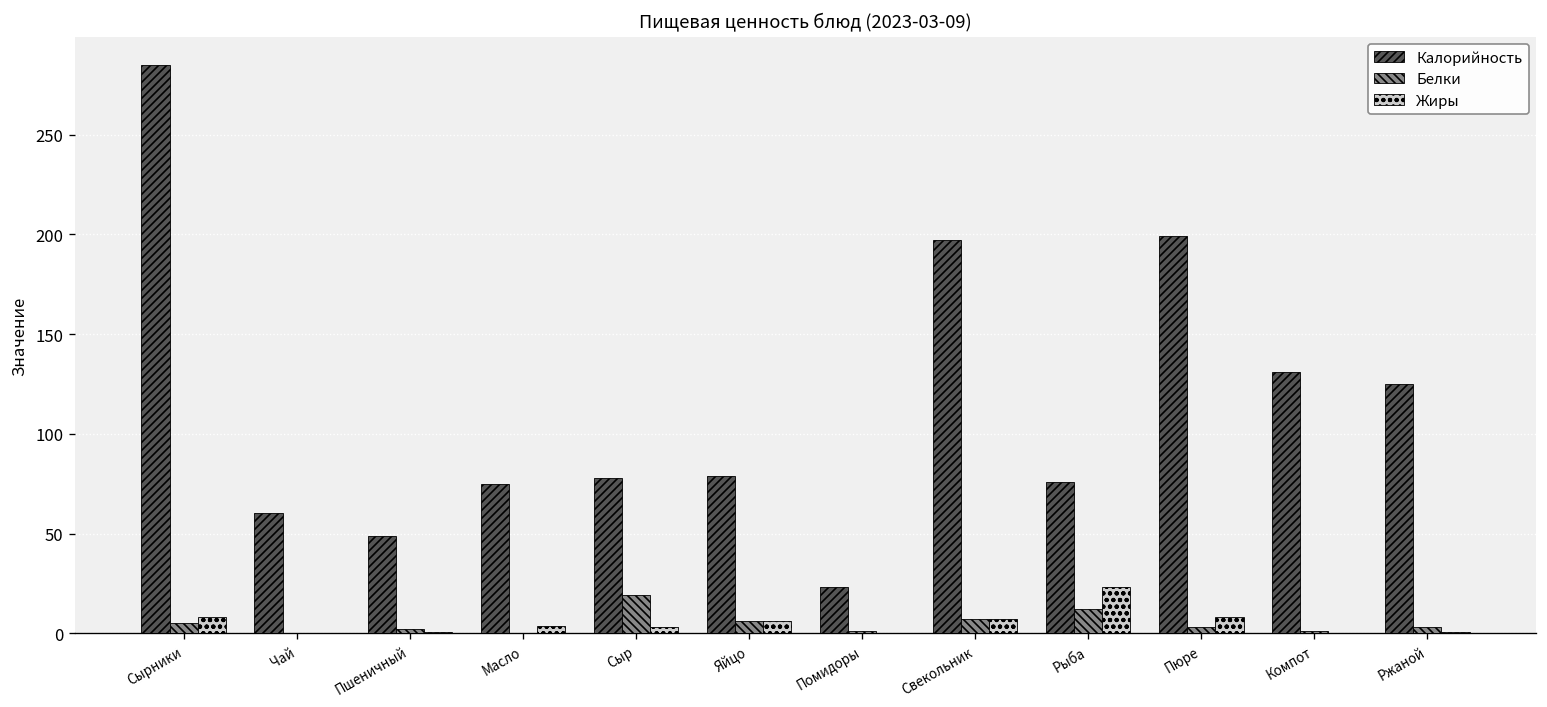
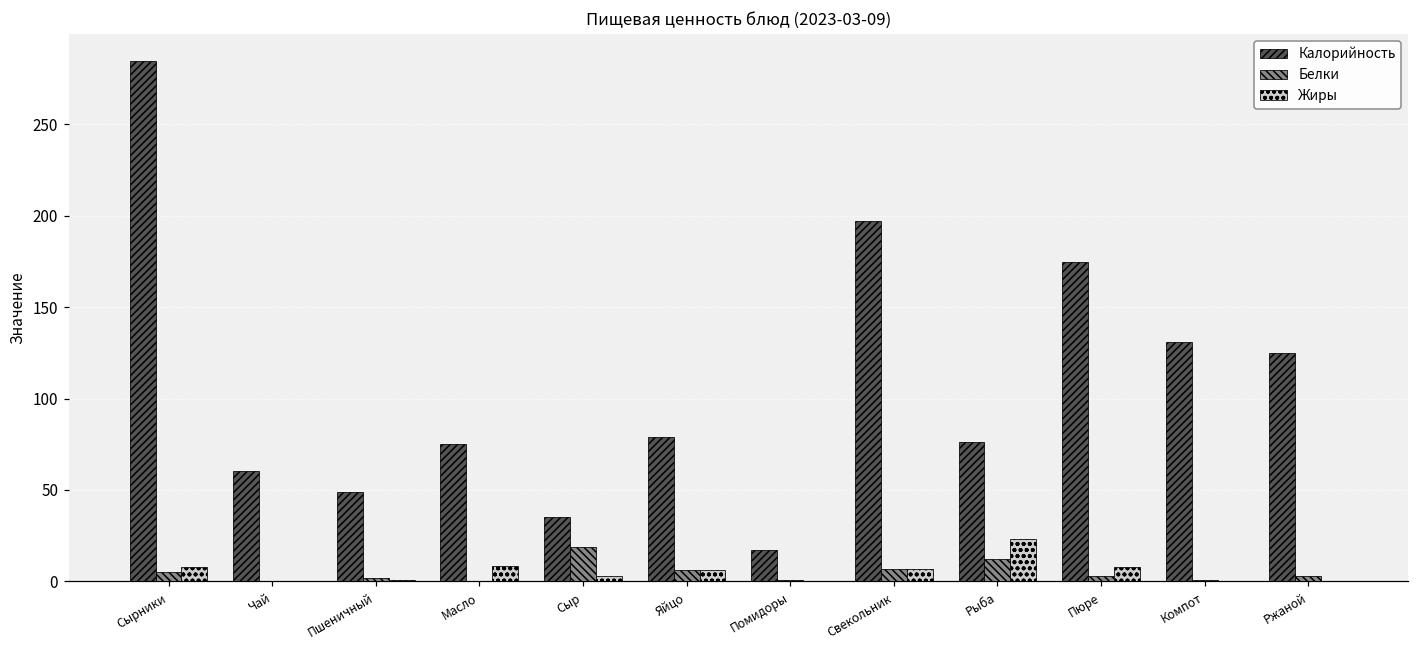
  {
    "Калорийность": {
      "Сырники": 285,
      "Чай": 61,
      "Пшеничный": 49,
      "Масло": 75,
-     "Сыр": 78,
+     "Сыр": 35,
      "Яйцо": 79,
-     "Помидоры": 23,
+     "Помидоры": 17,
      "Свекольник": 197,
      "Рыба": 76,
-     "Пюре": 199,
+     "Пюре": 175,
      "Компот": 131,
      "Ржаной": 125
    },
    "Белки": {
      "Сырники": 5,
      "Пшеничный": 2,
      "Сыр": 19,
      "Яйцо": 6,
      "Свекольник": 7,
      "Рыба": 12,
      "Пюре": 3,
      "Ржаной": 3
    },
    "Жиры": {
      "Сырники": 8,
      "Чай": 0,
-     "Масло": 3,
+     "Масло": 8,
      "Сыр": 3,
      "Яйцо": 6,
      "Свекольник": 7,
      "Рыба": 23,
      "Пюре": 8
    }
  }
